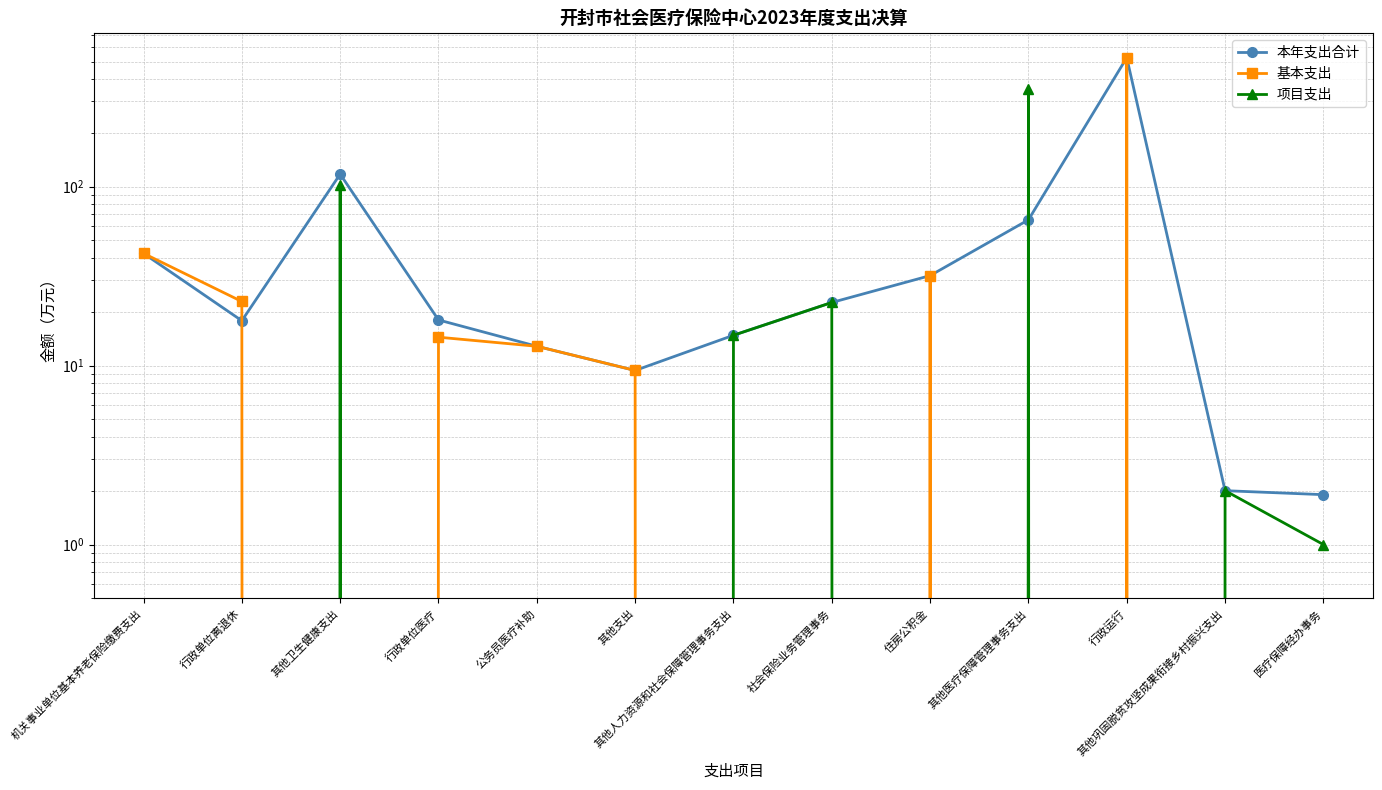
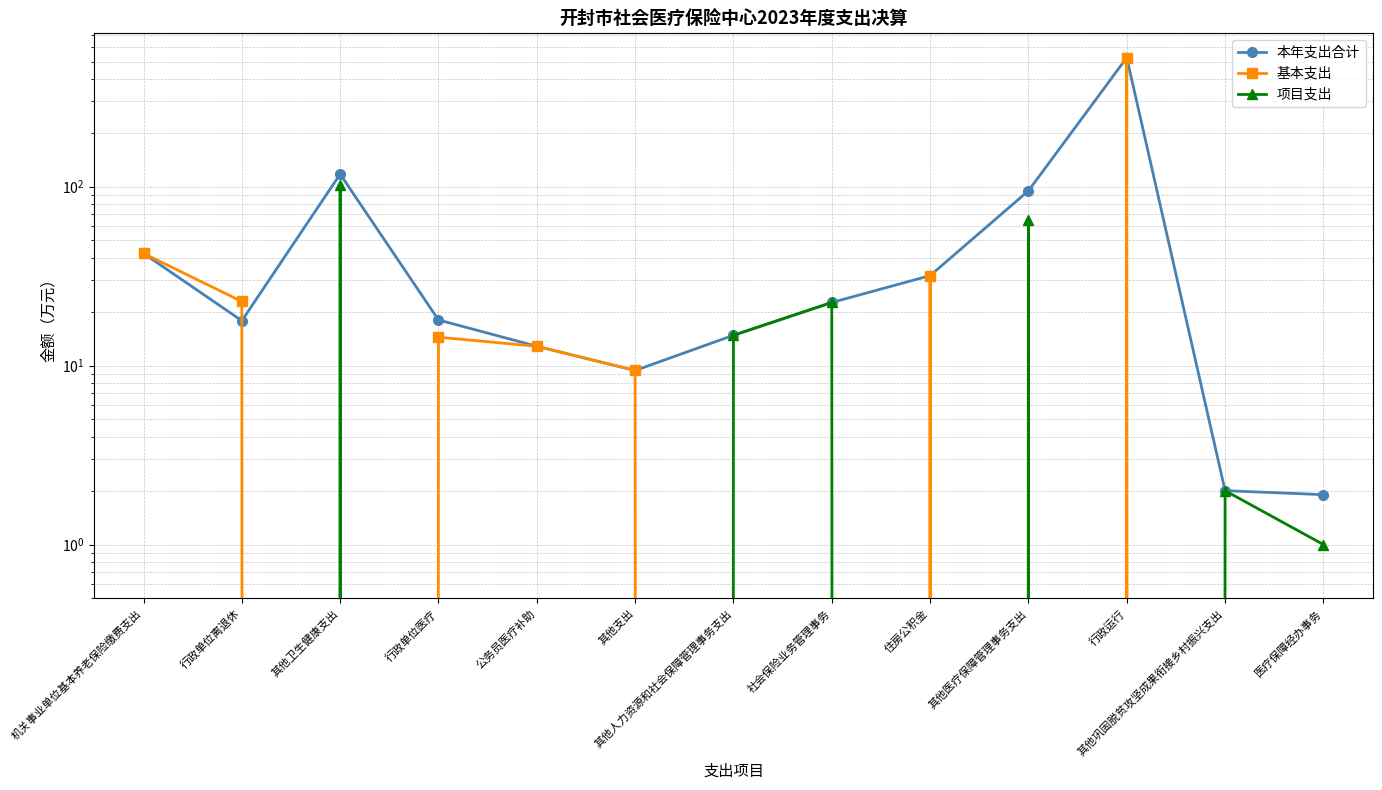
  {
    "本年支出合计": {
      "行政单位离退休": 18,
      "其他卫生健康支出": 120,
      "行政单位医疗": 18,
-     "其他医疗保障管理事务支出": 65,
+     "其他医疗保障管理事务支出": 90,
      "医疗保障经办事务": 1.9
    },
    "基本支出": {
      "行政单位离退休": 23,
      "行政单位医疗": 14
    },
    "项目支出": {
      "其他卫生健康支出": 100,
-     "其他医疗保障管理事务支出": 350,
+     "其他医疗保障管理事务支出": 65,
      "医疗保障经办事务": 1
    }
  }
